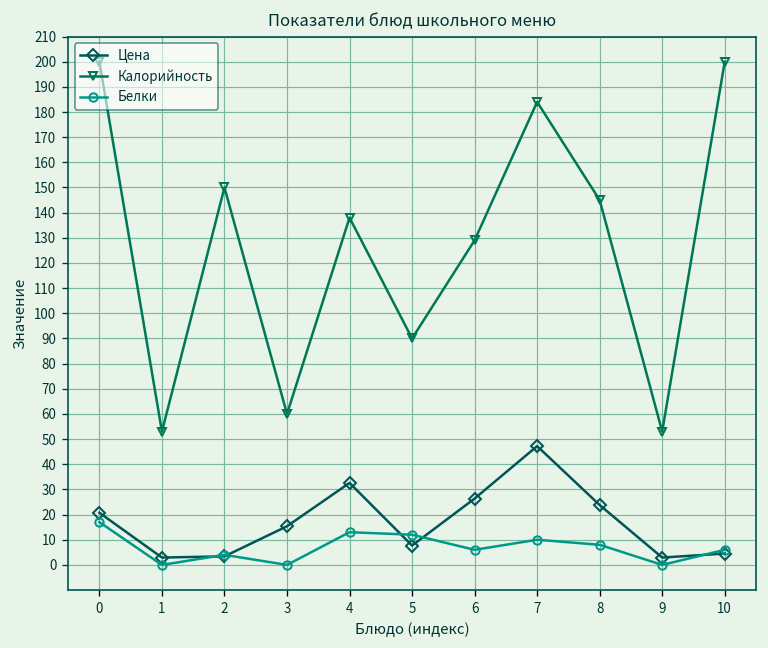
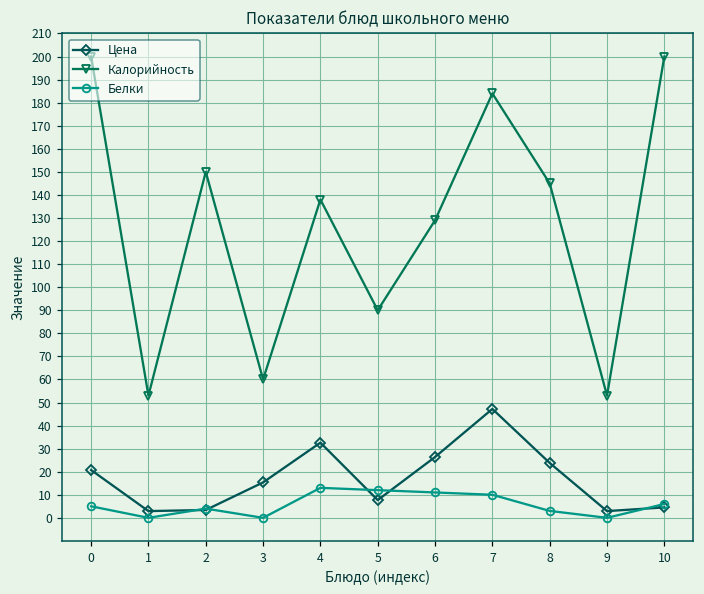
  {
    "Белки": {
-     "0": 17,
+     "0": 5,
      "1": 0,
      "3": 0,
      "4": 13,
      "5": 12,
-     "6": 6,
+     "6": 11,
      "7": 10,
-     "8": 8,
+     "8": 3,
      "9": 0,
      "10": 6
    }
  }
